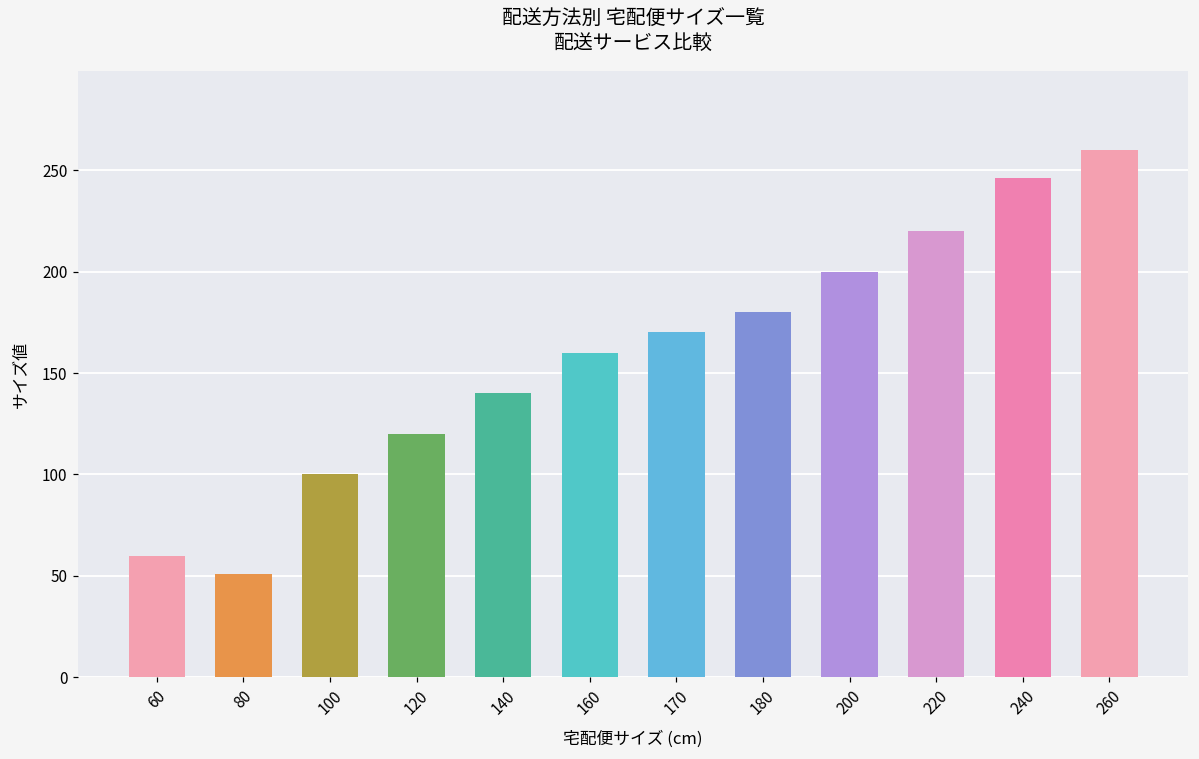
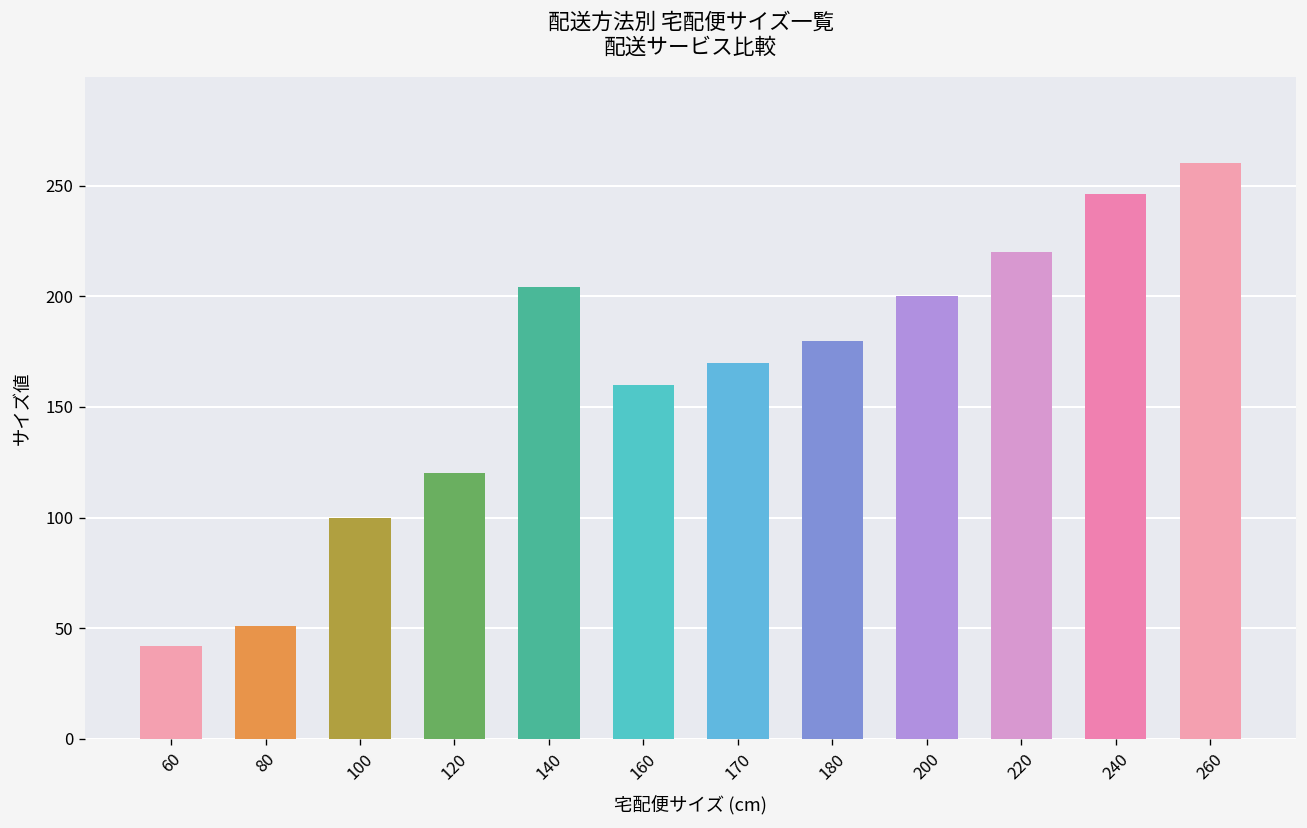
  {
-   "60": 60,
+   "60": 42,
    "80": 51,
    "100": 100,
    "120": 120,
-   "140": 140,
+   "140": 204,
    "160": 160,
    "170": 170,
    "180": 180,
    "200": 200,
    "220": 220,
    "240": 246,
    "260": 260
  }
